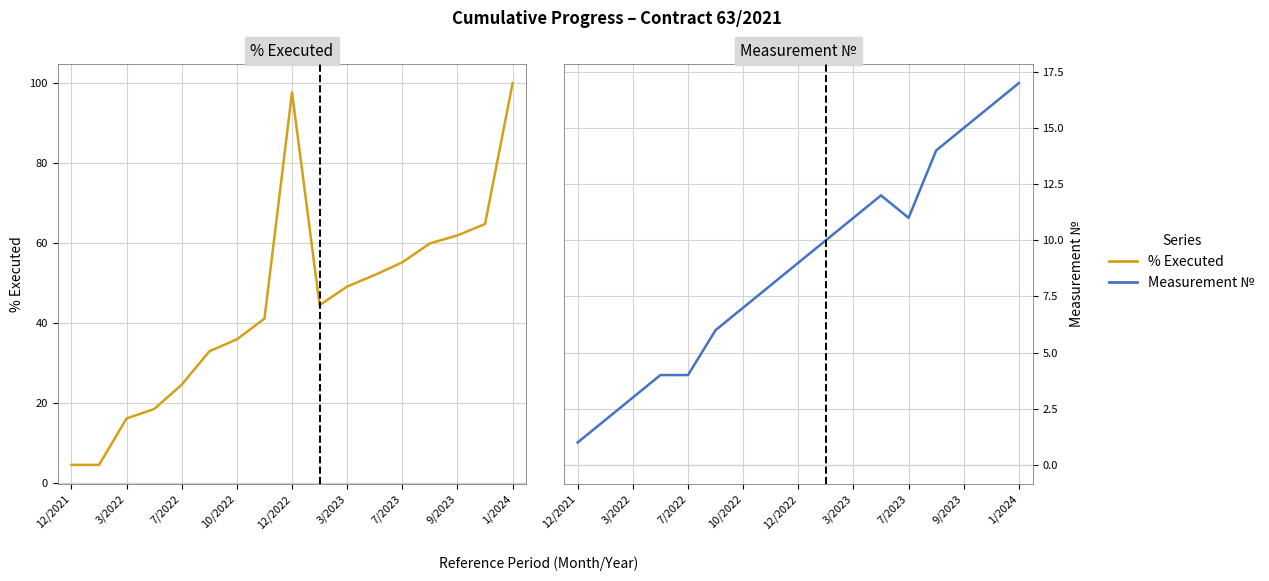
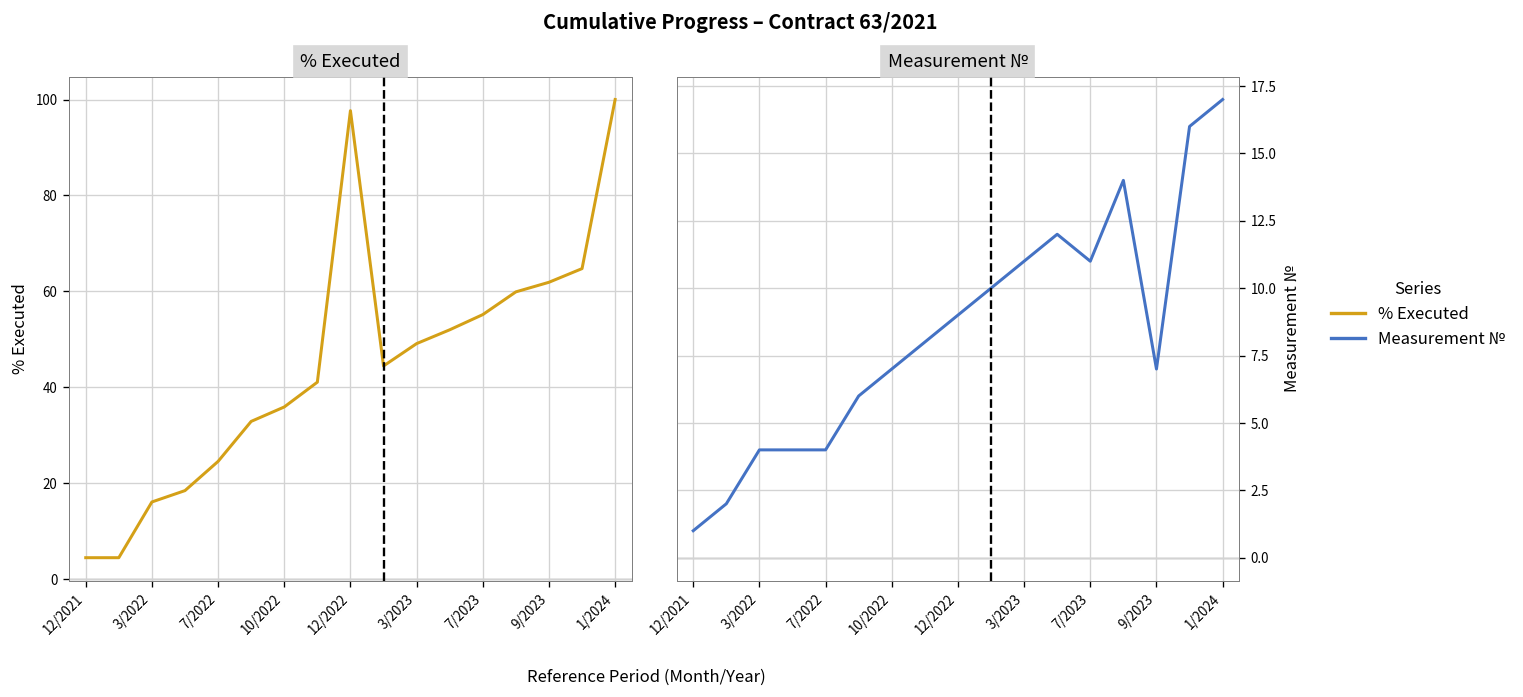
  {
    "% Executed": {
      "12/2021": 4,
      "3/2022": 16,
      "7/2022": 25,
      "10/2022": 36,
      "12/2022": 98,
      "3/2023": 49,
      "7/2023": 55,
      "9/2023": 62,
      "1/2024": 100
    },
    "Measurement №": {
      "12/2021": 1,
-     "3/2022": 3,
+     "3/2022": 4,
      "7/2022": 4,
      "10/2022": 7,
      "12/2022": 9,
      "3/2023": 11,
      "7/2023": 11,
-     "9/2023": 15,
+     "9/2023": 7,
      "1/2024": 17
    }
  }
